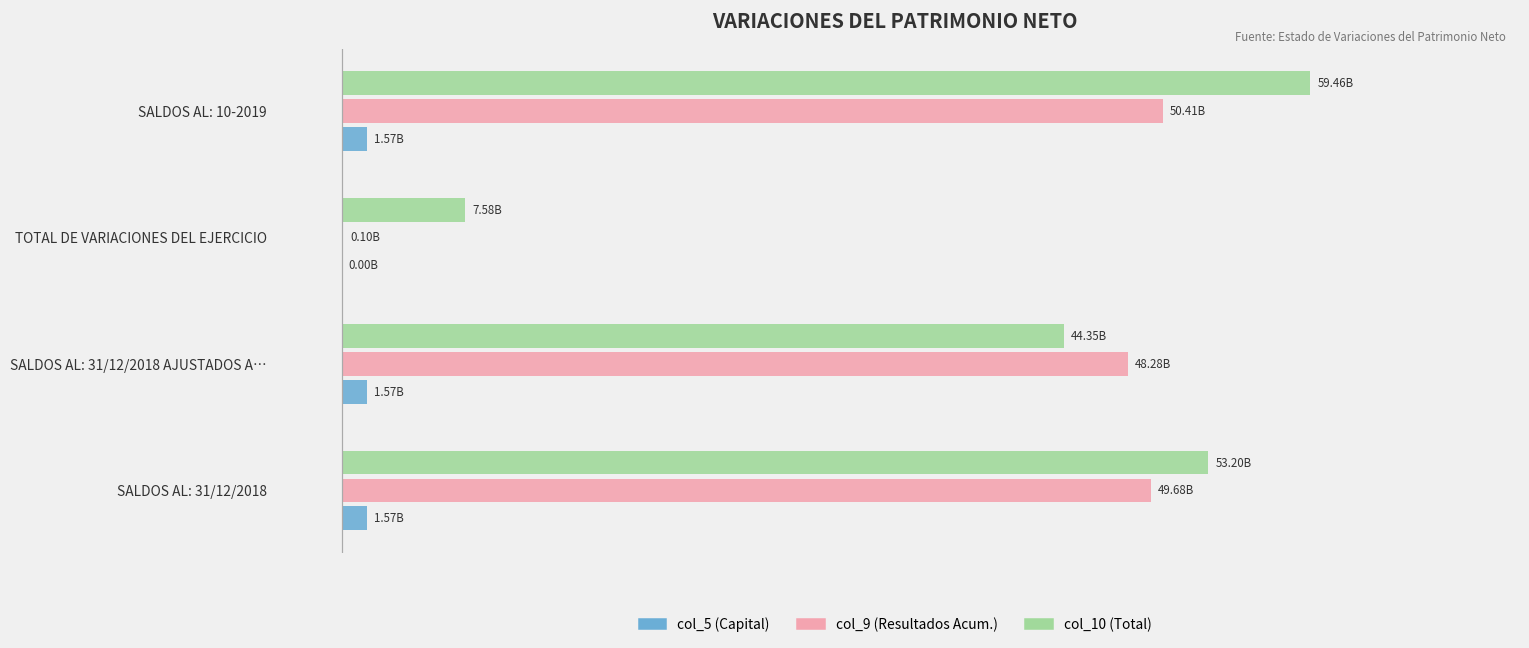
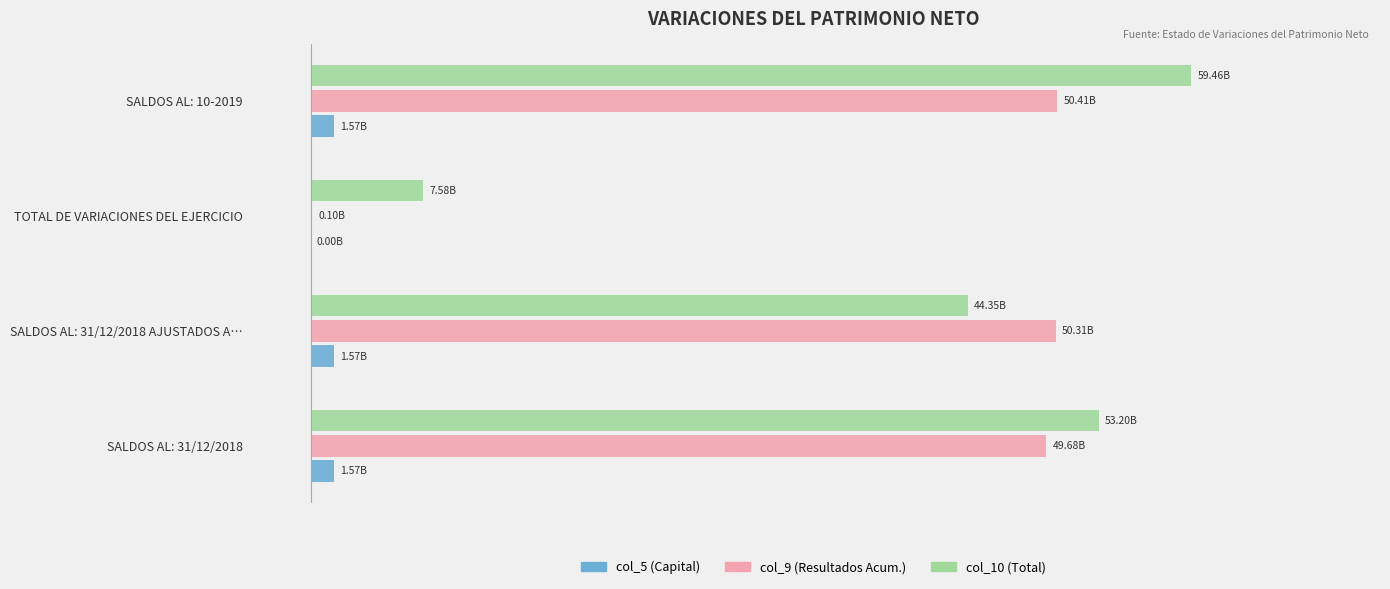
  {
    "col_5 (Capital)": {
      "TOTAL DE VARIACIONES DEL EJERCICIO": "0.00B"
    },
    "col_9 (Resultados Acum.)": {
-     "SALDOS AL: 31/12/2018 AJUSTADOS A…": "48.28B"
+     "SALDOS AL: 31/12/2018 AJUSTADOS A…": "50.31B"
    }
  }
